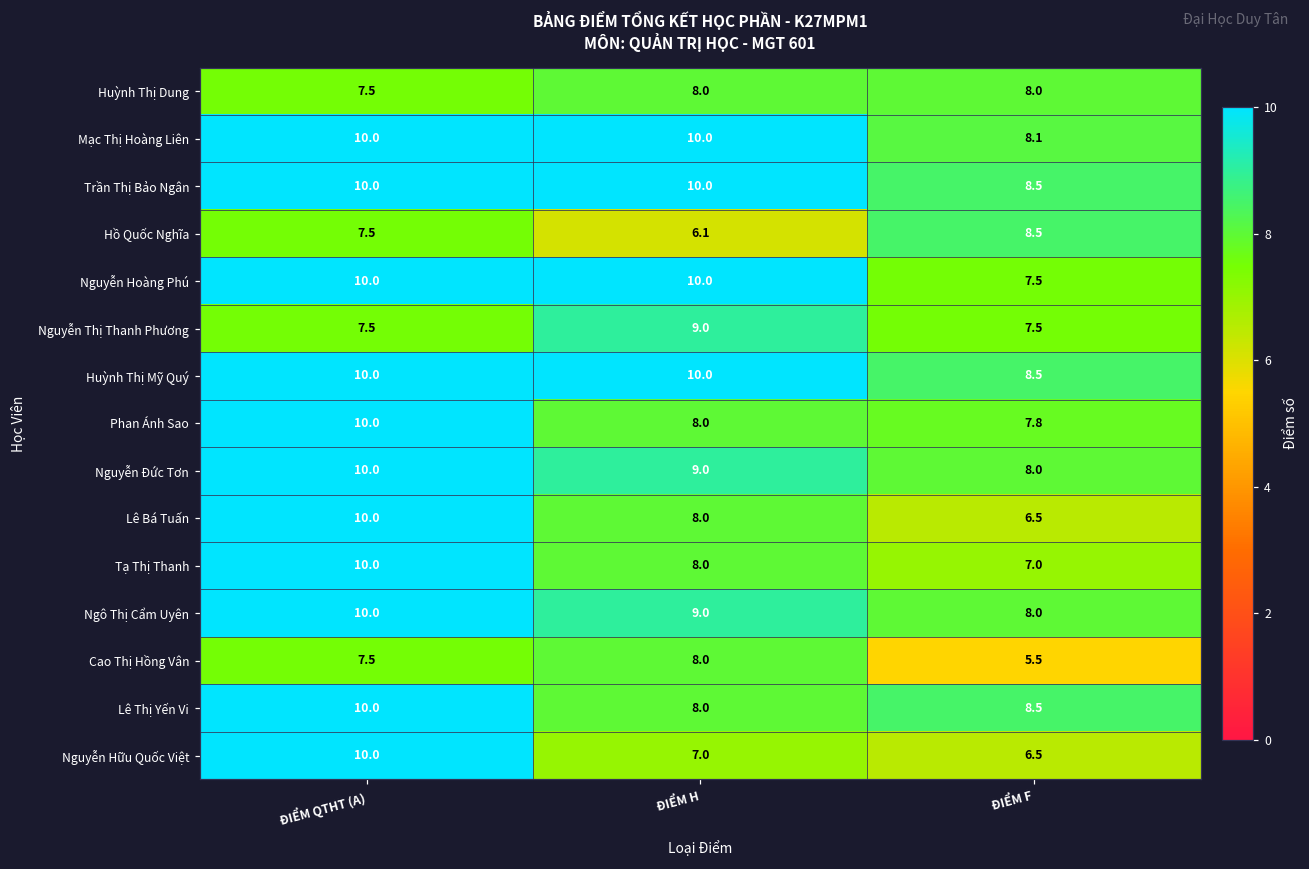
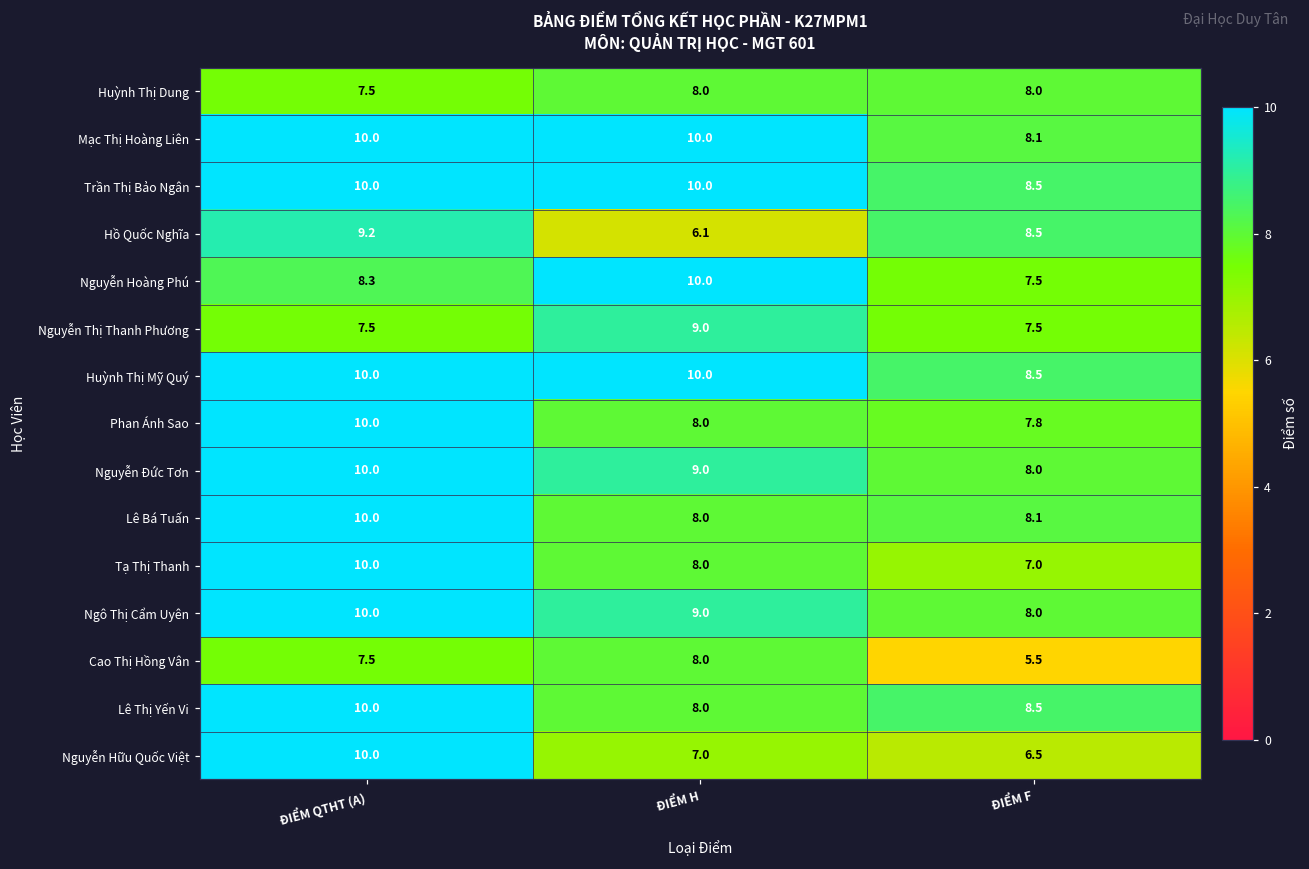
  {
    "Huỳnh Thị Dung": {
      "ĐIỂM QTHT (A)": 7.5,
      "ĐIỂM H": 8.0,
      "ĐIỂM F": 8.0
    },
    "Mạc Thị Hoàng Liên": {
      "ĐIỂM QTHT (A)": 10.0,
      "ĐIỂM H": 10.0,
      "ĐIỂM F": 8.1
    },
    "Trần Thị Bảo Ngân": {
      "ĐIỂM QTHT (A)": 10.0,
      "ĐIỂM H": 10.0,
      "ĐIỂM F": 8.5
    },
    "Hồ Quốc Nghĩa": {
-     "ĐIỂM QTHT (A)": 7.5,
+     "ĐIỂM QTHT (A)": 9.2,
      "ĐIỂM H": 6.1,
      "ĐIỂM F": 8.5
    },
    "Nguyễn Hoàng Phú": {
-     "ĐIỂM QTHT (A)": 10.0,
+     "ĐIỂM QTHT (A)": 8.3,
      "ĐIỂM H": 10.0,
      "ĐIỂM F": 7.5
    },
    "Nguyễn Thị Thanh Phương": {
      "ĐIỂM QTHT (A)": 7.5,
      "ĐIỂM H": 9.0,
      "ĐIỂM F": 7.5
    },
    "Huỳnh Thị Mỹ Quý": {
      "ĐIỂM QTHT (A)": 10.0,
      "ĐIỂM H": 10.0,
      "ĐIỂM F": 8.5
    },
    "Phan Ánh Sao": {
      "ĐIỂM QTHT (A)": 10.0,
      "ĐIỂM H": 8.0,
      "ĐIỂM F": 7.8
    },
    "Nguyễn Đức Tơn": {
      "ĐIỂM QTHT (A)": 10.0,
      "ĐIỂM H": 9.0,
      "ĐIỂM F": 8.0
    },
    "Lê Bá Tuấn": {
      "ĐIỂM QTHT (A)": 10.0,
      "ĐIỂM H": 8.0,
-     "ĐIỂM F": 6.5
+     "ĐIỂM F": 8.1
    },
    "Tạ Thị Thanh": {
      "ĐIỂM QTHT (A)": 10.0,
      "ĐIỂM H": 8.0,
      "ĐIỂM F": 7.0
    },
    "Ngô Thị Cẩm Uyên": {
      "ĐIỂM QTHT (A)": 10.0,
      "ĐIỂM H": 9.0,
      "ĐIỂM F": 8.0
    },
    "Cao Thị Hồng Vân": {
      "ĐIỂM QTHT (A)": 7.5,
      "ĐIỂM H": 8.0,
      "ĐIỂM F": 5.5
    },
    "Lê Thị Yến Vi": {
      "ĐIỂM QTHT (A)": 10.0,
      "ĐIỂM H": 8.0,
      "ĐIỂM F": 8.5
    },
    "Nguyễn Hữu Quốc Việt": {
      "ĐIỂM QTHT (A)": 10.0,
      "ĐIỂM H": 7.0,
      "ĐIỂM F": 6.5
    }
  }
